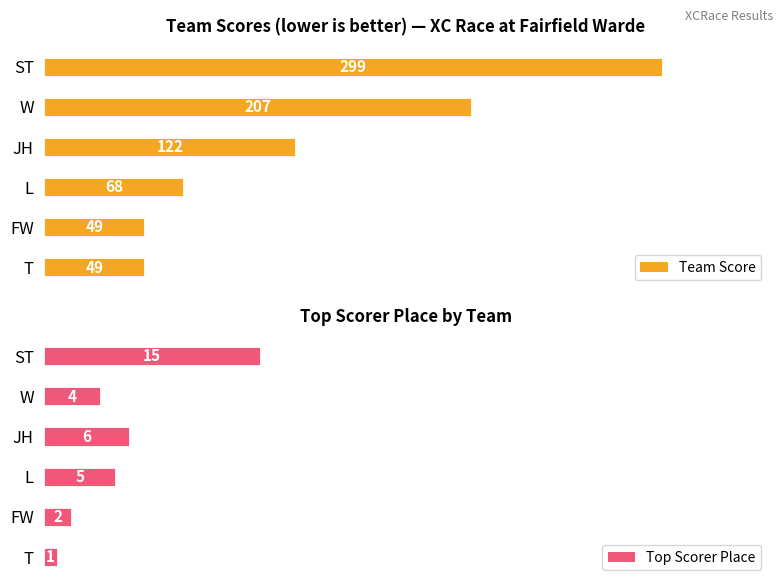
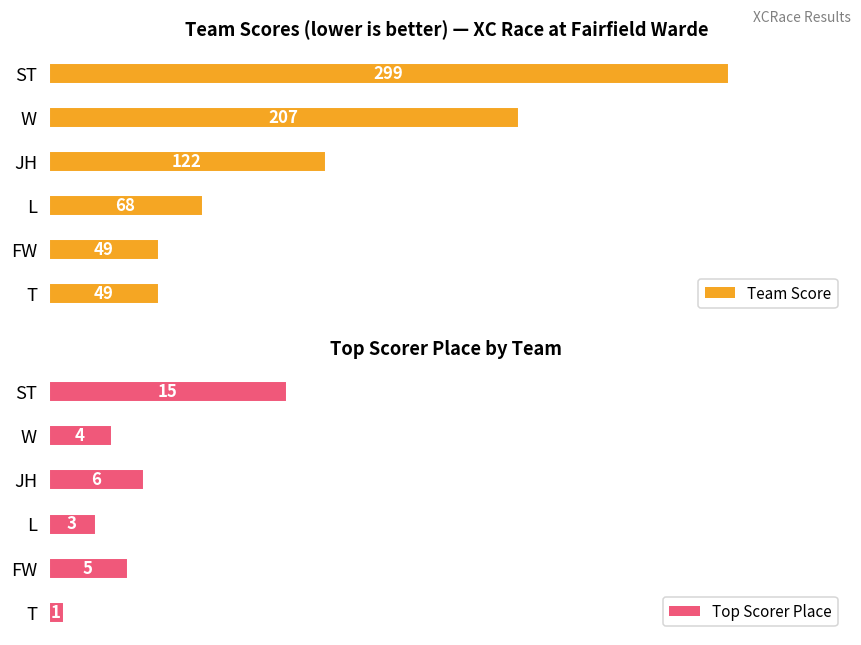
  {
    "Team Scores (lower is better) — XC Race at Fairfield Warde": {
      "ST": 299,
      "W": 207,
      "JH": 122,
      "L": 68,
      "FW": 49,
      "T": 49
    },
    "Top Scorer Place by Team": {
      "ST": 15,
      "W": 4,
      "JH": 6,
-     "L": 5,
-     "FW": 2,
+     "L": 3,
+     "FW": 5,
      "T": 1
    }
  }
